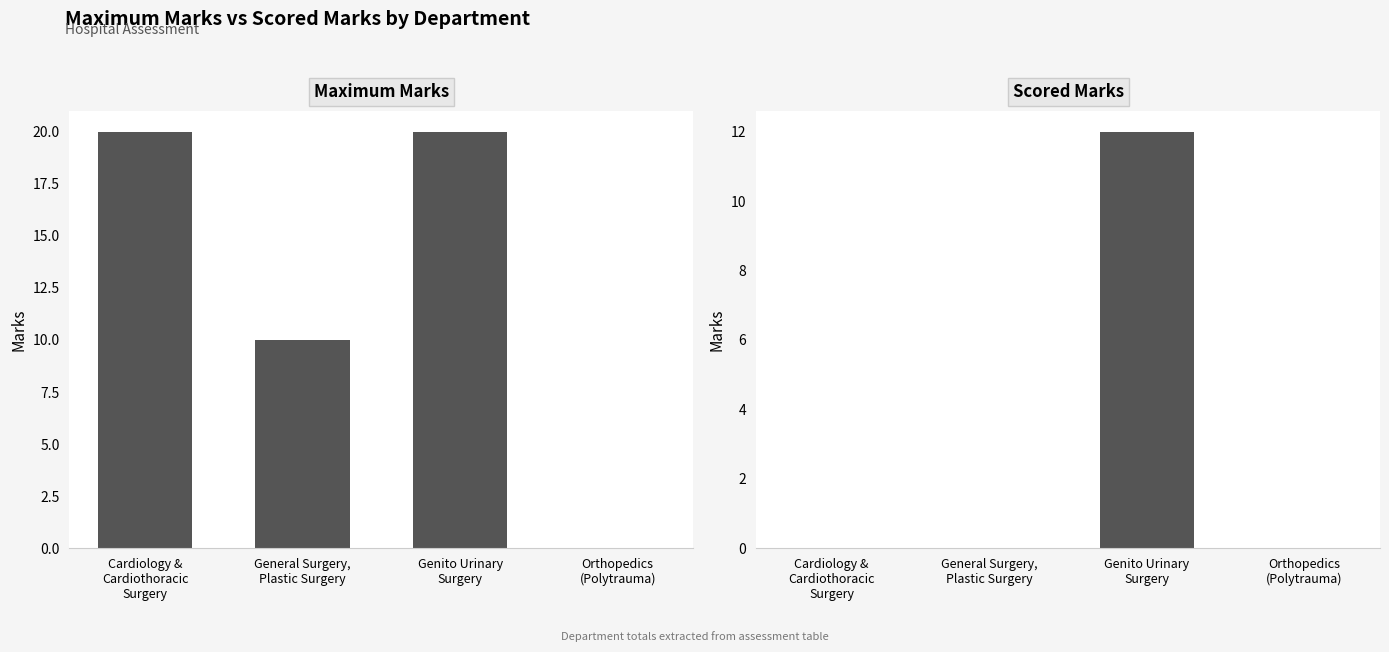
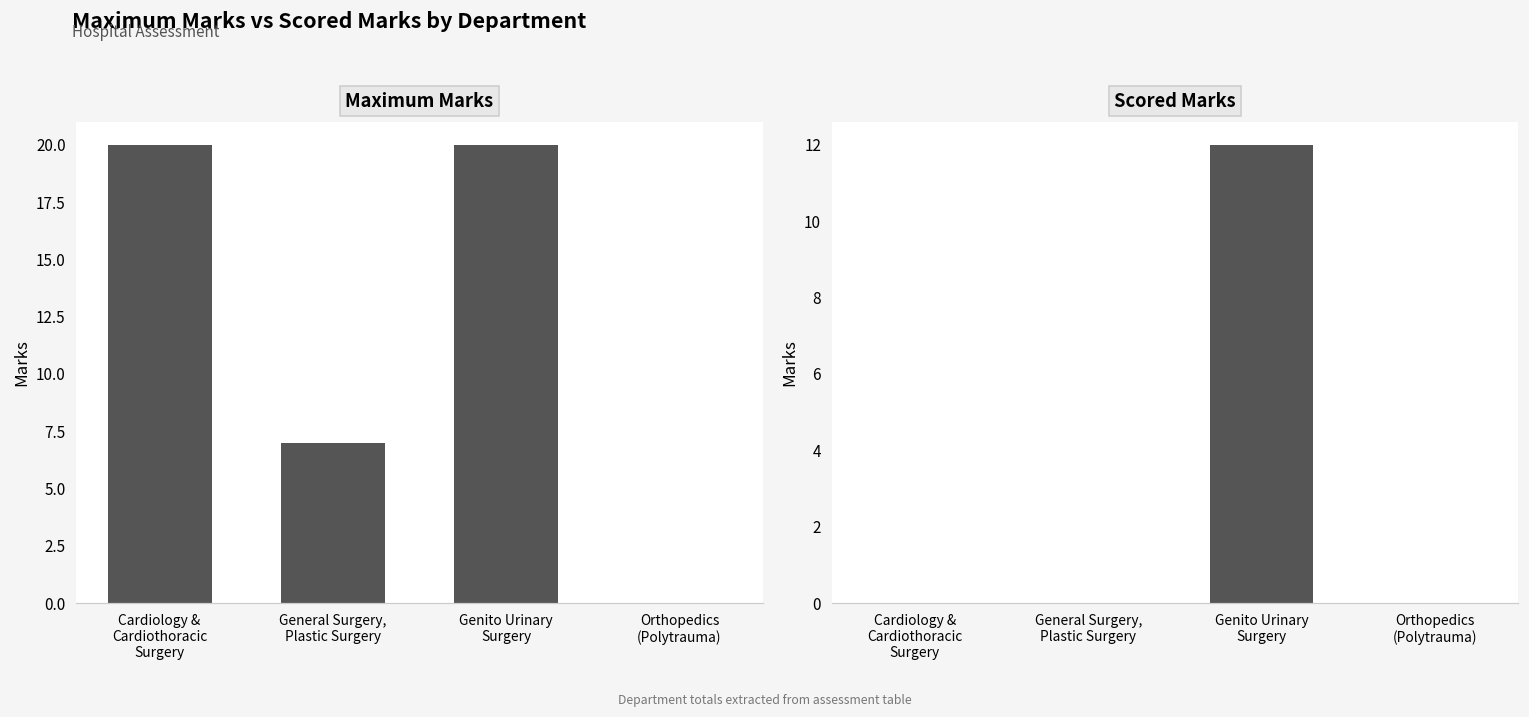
  {
    "Maximum Marks": {
      "Cardiology & Cardiothoracic Surgery": 20,
-     "General Surgery, Plastic Surgery": 10,
+     "General Surgery, Plastic Surgery": 7,
      "Genito Urinary Surgery": 20,
      "Orthopedics (Polytrauma)": 0
    },
    "Scored Marks": {
      "Cardiology & Cardiothoracic Surgery": 0.0,
      "General Surgery, Plastic Surgery": 0.0,
      "Genito Urinary Surgery": 12.0,
      "Orthopedics (Polytrauma)": 0.0
    }
  }
